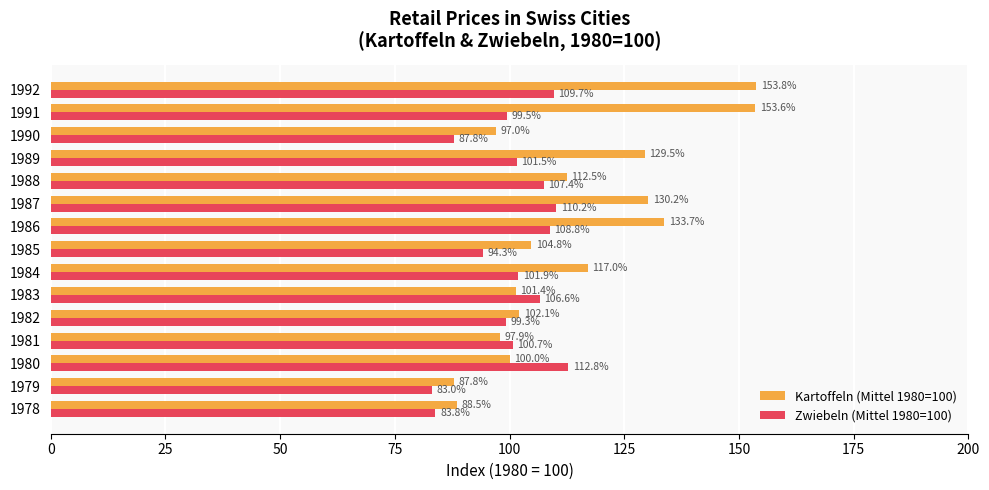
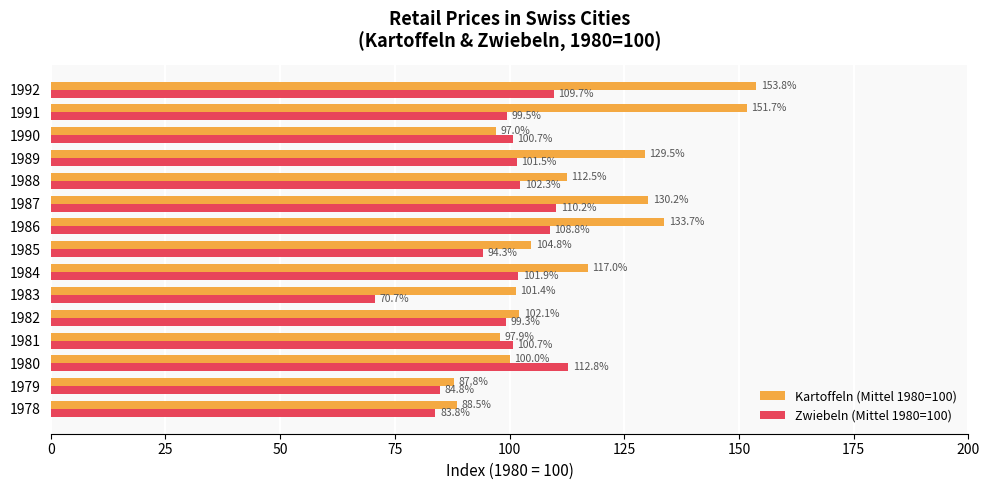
  {
    "Kartoffeln (Mittel 1980=100)": {
      "1992": "153.8%",
-     "1991": "153.6%",
+     "1991": "151.7%",
      "1990": "97.0%",
      "1989": "129.5%",
      "1988": "112.5%",
      "1987": "130.2%",
      "1986": "133.7%",
      "1985": "104.8%",
      "1984": "117.0%",
      "1983": "101.4%",
      "1982": "102.1%",
      "1981": "97.9%",
      "1980": "100.0%",
      "1979": "87.8%",
      "1978": "88.5%"
    },
    "Zwiebeln (Mittel 1980=100)": {
      "1992": "109.7%",
      "1991": "99.5%",
-     "1990": "87.8%",
+     "1990": "100.7%",
      "1989": "101.5%",
-     "1988": "107.4%",
+     "1988": "102.3%",
      "1987": "110.2%",
      "1986": "108.8%",
      "1985": "94.3%",
      "1984": "101.9%",
-     "1983": "106.6%",
+     "1983": "70.7%",
      "1982": "99.3%",
      "1981": "100.7%",
      "1980": "112.8%",
-     "1979": "83.0%",
+     "1979": "84.8%",
      "1978": "83.8%"
    }
  }
